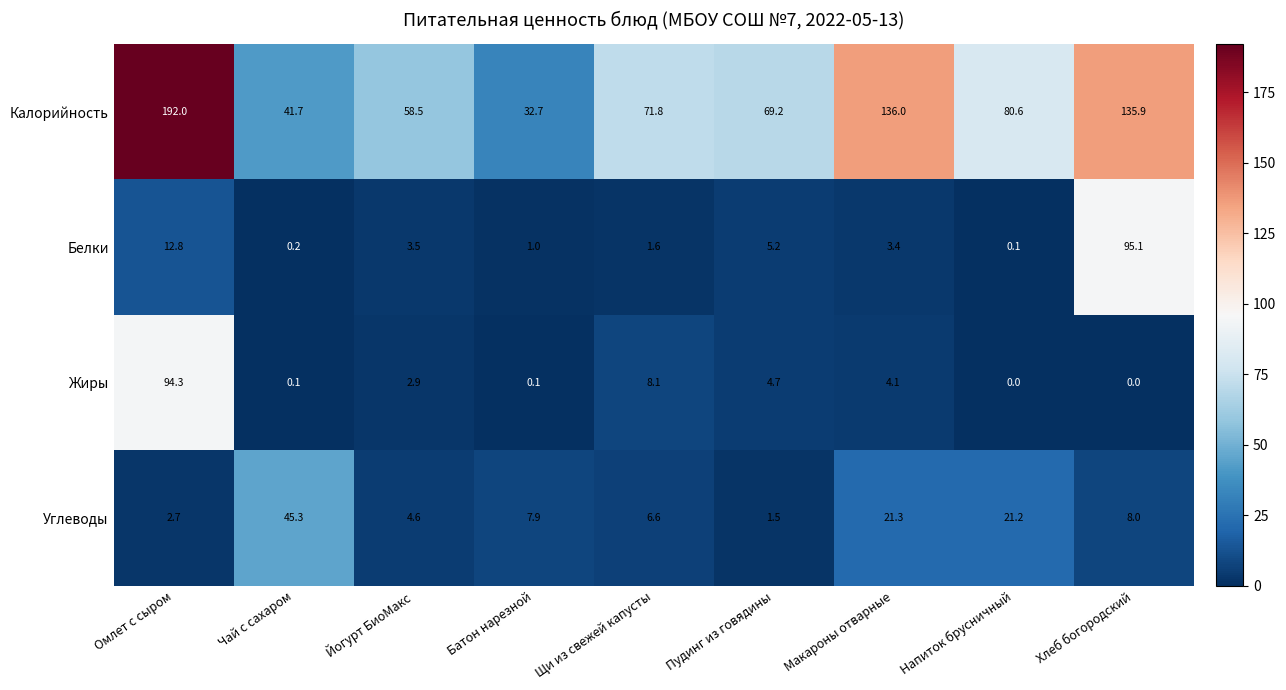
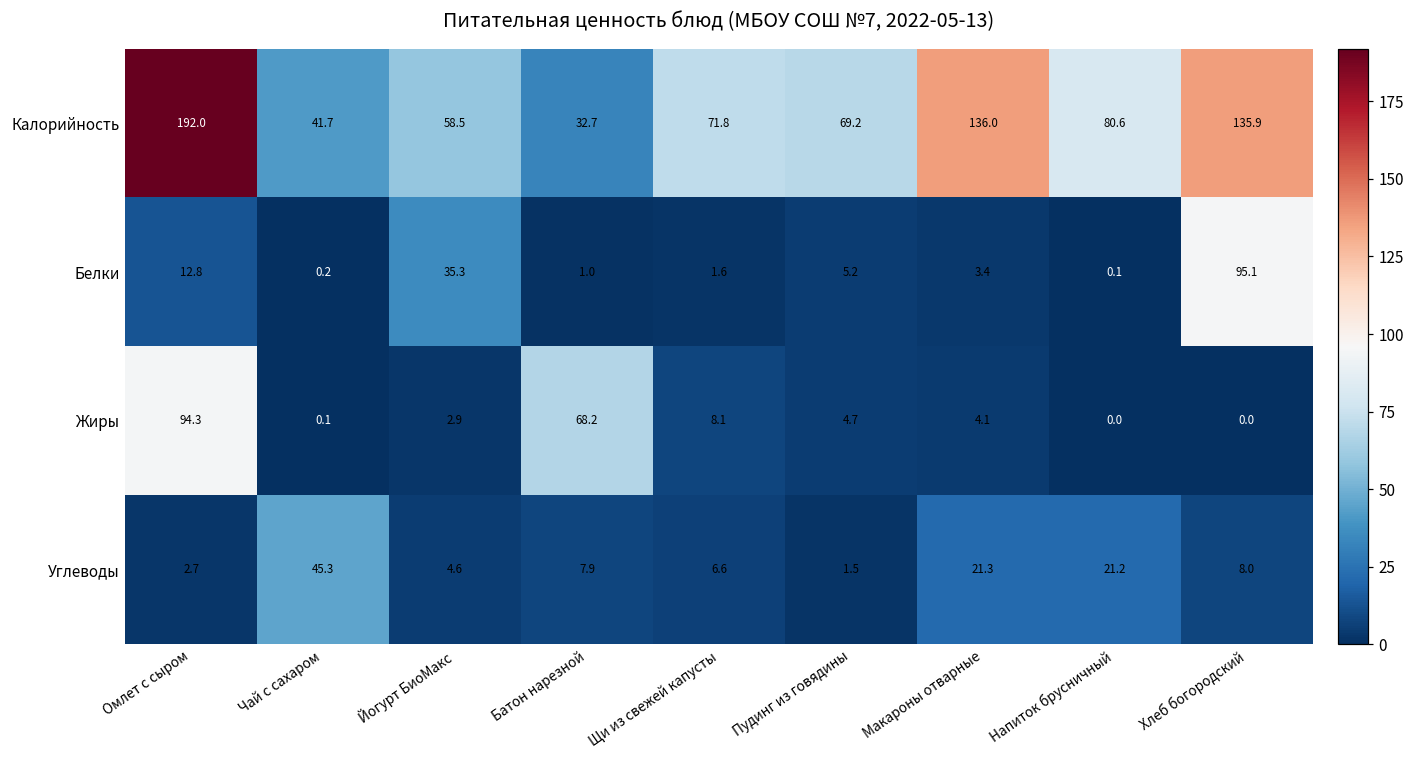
  {
    "Калорийность": {
      "Омлет с сыром": 192.0,
      "Чай с сахаром": 41.7,
      "Йогурт БиоМакс": 58.5,
      "Батон нарезной": 32.7,
      "Щи из свежей капусты": 71.8,
      "Пудинг из говядины": 69.2,
      "Макароны отварные": 136.0,
      "Напиток брусничный": 80.6,
      "Хлеб богородский": 135.9
    },
    "Белки": {
      "Омлет с сыром": 12.8,
      "Чай с сахаром": 0.2,
-     "Йогурт БиоМакс": 3.5,
+     "Йогурт БиоМакс": 35.3,
      "Батон нарезной": 1.0,
      "Щи из свежей капусты": 1.6,
      "Пудинг из говядины": 5.2,
      "Макароны отварные": 3.4,
      "Напиток брусничный": 0.1,
      "Хлеб богородский": 95.1
    },
    "Жиры": {
      "Омлет с сыром": 94.3,
      "Чай с сахаром": 0.1,
      "Йогурт БиоМакс": 2.9,
-     "Батон нарезной": 0.1,
+     "Батон нарезной": 68.2,
      "Щи из свежей капусты": 8.1,
      "Пудинг из говядины": 4.7,
      "Макароны отварные": 4.1,
      "Напиток брусничный": 0.0,
      "Хлеб богородский": 0.0
    },
    "Углеводы": {
      "Омлет с сыром": 2.7,
      "Чай с сахаром": 45.3,
      "Йогурт БиоМакс": 4.6,
      "Батон нарезной": 7.9,
      "Щи из свежей капусты": 6.6,
      "Пудинг из говядины": 1.5,
      "Макароны отварные": 21.3,
      "Напиток брусничный": 21.2,
      "Хлеб богородский": 8.0
    }
  }
